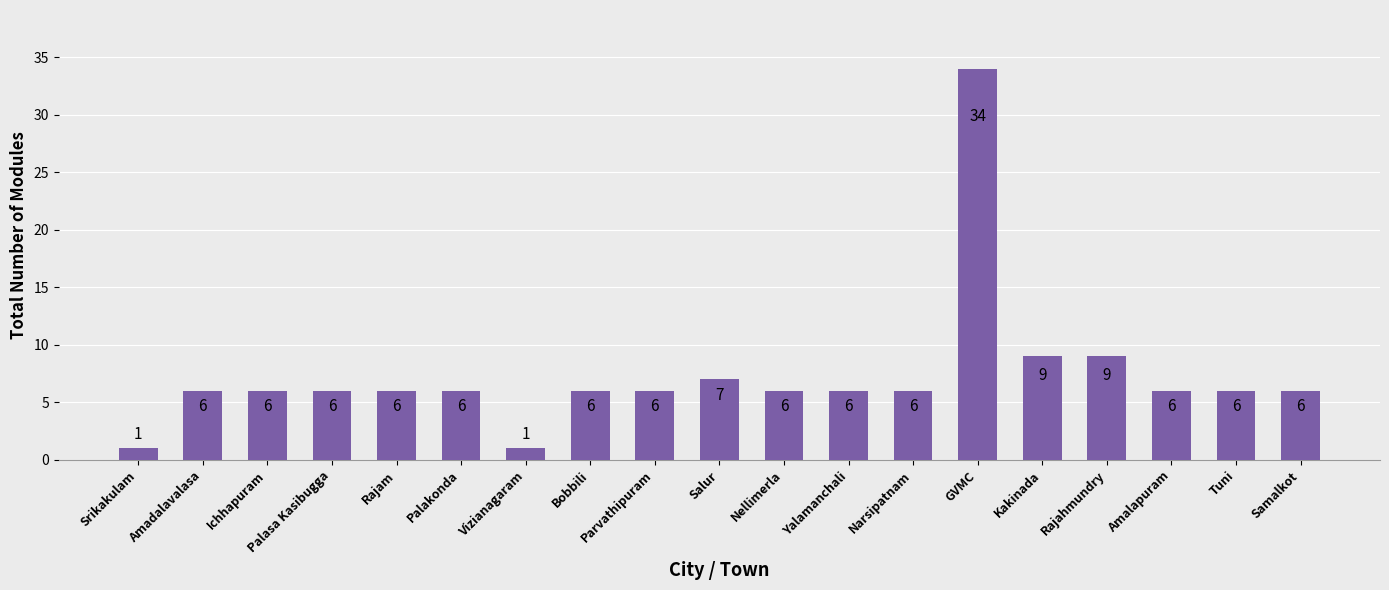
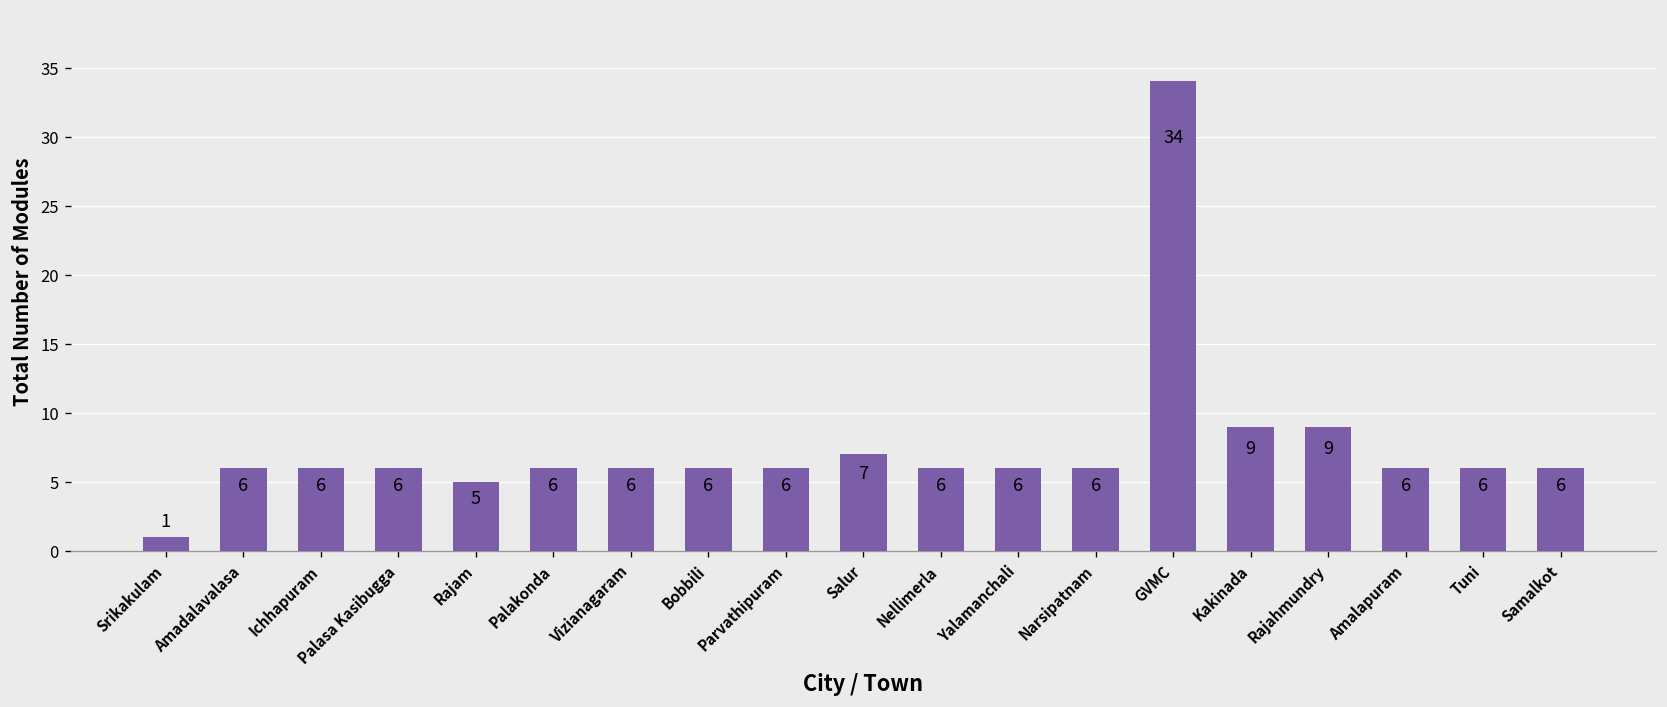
  {
    "Srikakulam": 1,
    "Amadalavalasa": 6,
    "Ichhapuram": 6,
    "Palasa Kasibugga": 6,
-   "Rajam": 6,
+   "Rajam": 5,
    "Palakonda": 6,
-   "Vizianagaram": 1,
+   "Vizianagaram": 6,
    "Bobbili": 6,
    "Parvathipuram": 6,
    "Salur": 7,
    "Nellimerla": 6,
    "Yalamanchali": 6,
    "Narsipatnam": 6,
    "GVMC": 34,
    "Kakinada": 9,
    "Rajahmundry": 9,
    "Amalapuram": 6,
    "Tuni": 6,
    "Samalkot": 6
  }
